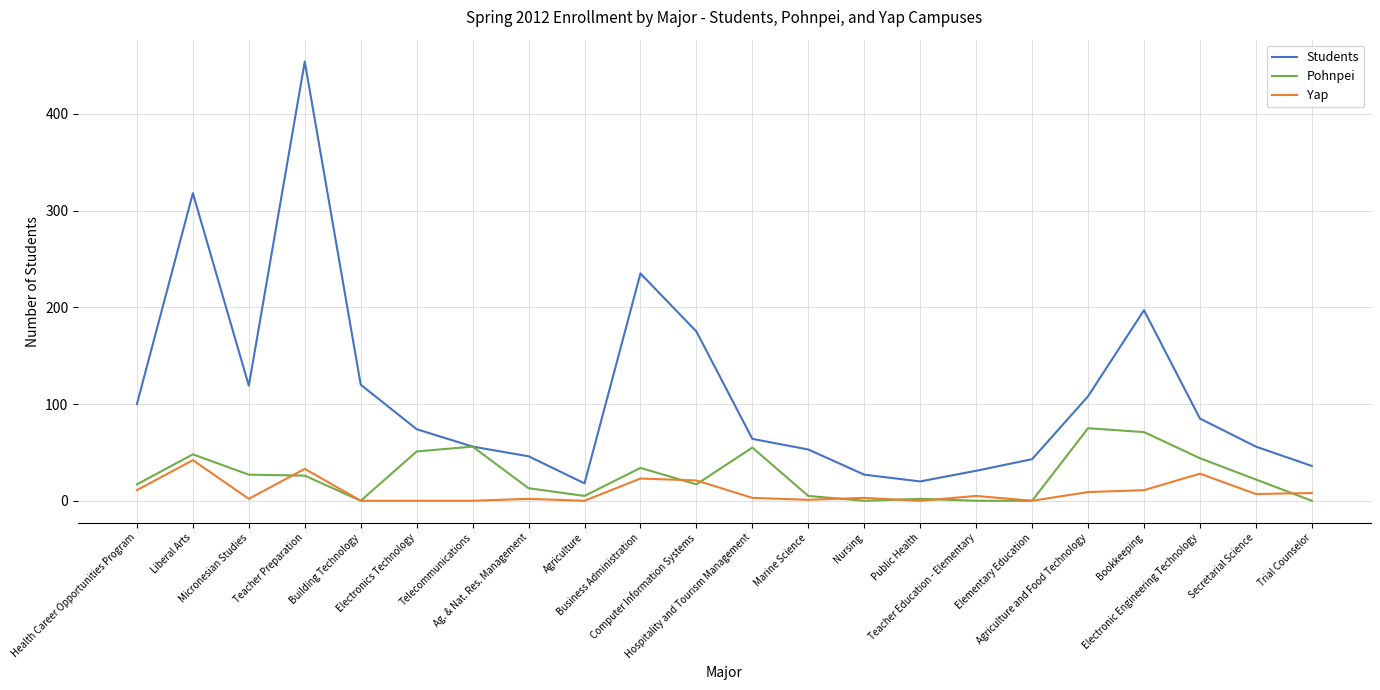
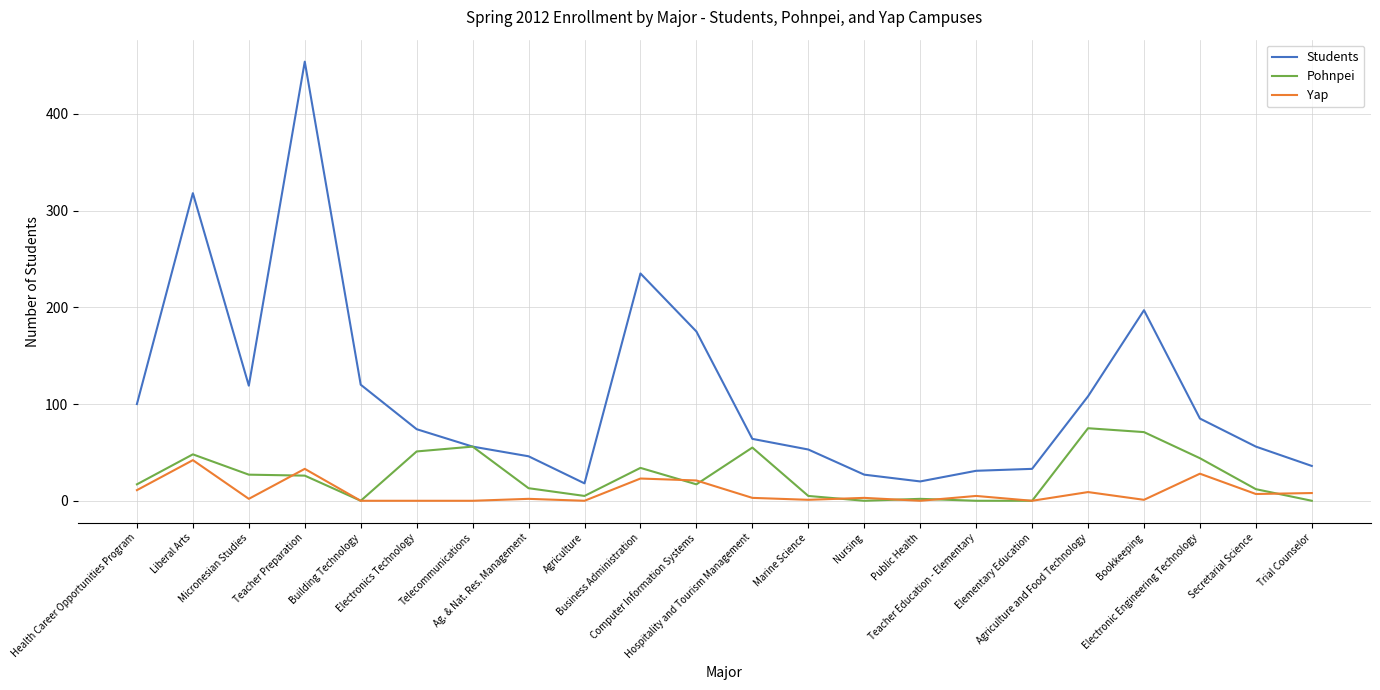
  {
    "Students": {
      "Health Career Opportunities Program": 100,
      "Liberal Arts": 320,
      "Micronesian Studies": 120,
      "Teacher Preparation": 450,
      "Building Technology": 120,
      "Electronics Technology": 70,
      "Ag. & Nat. Res. Management": 50,
      "Agriculture": 20,
      "Business Administration": 240,
      "Computer Information Systems": 180,
      "Hospitality and Tourism Management": 60,
      "Marine Science": 50,
      "Nursing": 30,
      "Public Health": 20,
      "Teacher Education - Elementary": 30,
-     "Elementary Education": 40,
+     "Elementary Education": 30,
      "Agriculture and Food Technology": 110,
      "Bookkeeping": 200,
      "Electronic Engineering Technology": 90,
      "Secretarial Science": 60,
      "Trial Counselor": 40
    },
    "Pohnpei": {
      "Health Career Opportunities Program": 20,
      "Liberal Arts": 50,
      "Micronesian Studies": 30,
      "Teacher Preparation": 30,
      "Electronics Technology": 50,
      "Ag. & Nat. Res. Management": 10,
      "Agriculture": 10,
      "Business Administration": 30,
      "Computer Information Systems": 20,
      "Hospitality and Tourism Management": 60,
      "Marine Science": 10,
      "Nursing": 0,
      "Teacher Education - Elementary": 0,
      "Agriculture and Food Technology": 80,
      "Bookkeeping": 70,
      "Electronic Engineering Technology": 40,
-     "Secretarial Science": 20,
+     "Secretarial Science": 10,
      "Trial Counselor": 0
    },
    "Yap": {
      "Health Career Opportunities Program": 10,
      "Liberal Arts": 40,
      "Micronesian Studies": 0,
      "Teacher Preparation": 30,
      "Electronics Technology": 0,
      "Telecommunications": 0,
      "Ag. & Nat. Res. Management": 0,
      "Agriculture": 0,
      "Business Administration": 20,
      "Computer Information Systems": 20,
      "Hospitality and Tourism Management": 0,
      "Marine Science": 0,
      "Nursing": 0,
      "Teacher Education - Elementary": 10,
      "Agriculture and Food Technology": 10,
-     "Bookkeeping": 10,
+     "Bookkeeping": 0,
      "Electronic Engineering Technology": 30,
      "Secretarial Science": 10,
      "Trial Counselor": 10
    }
  }
